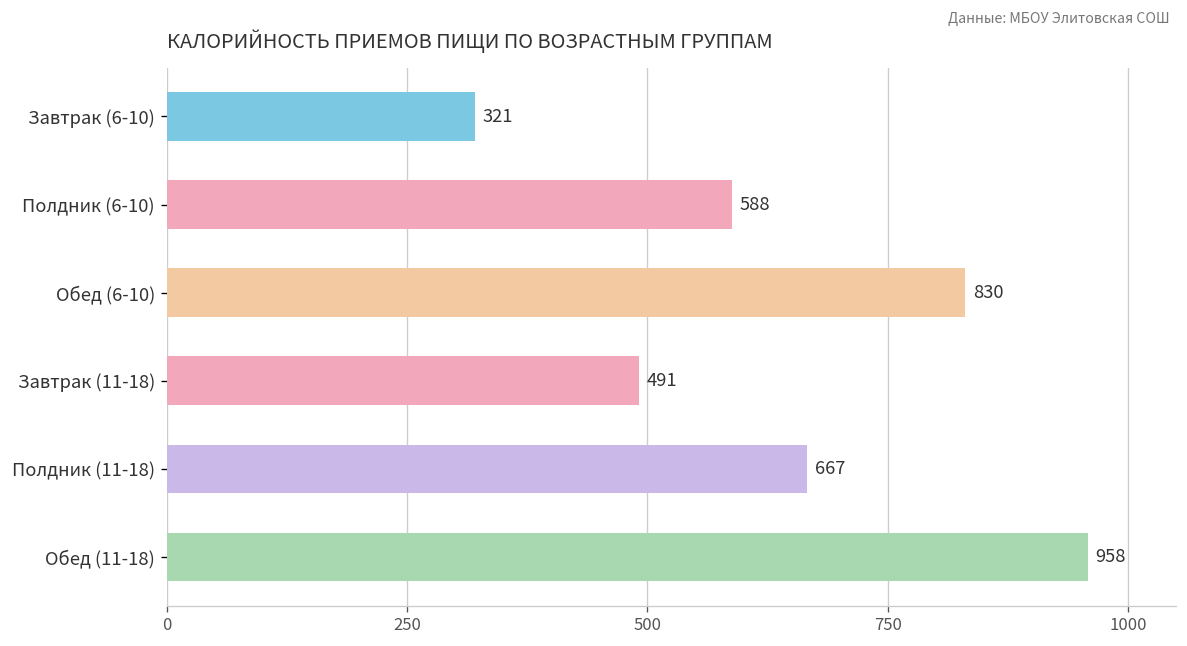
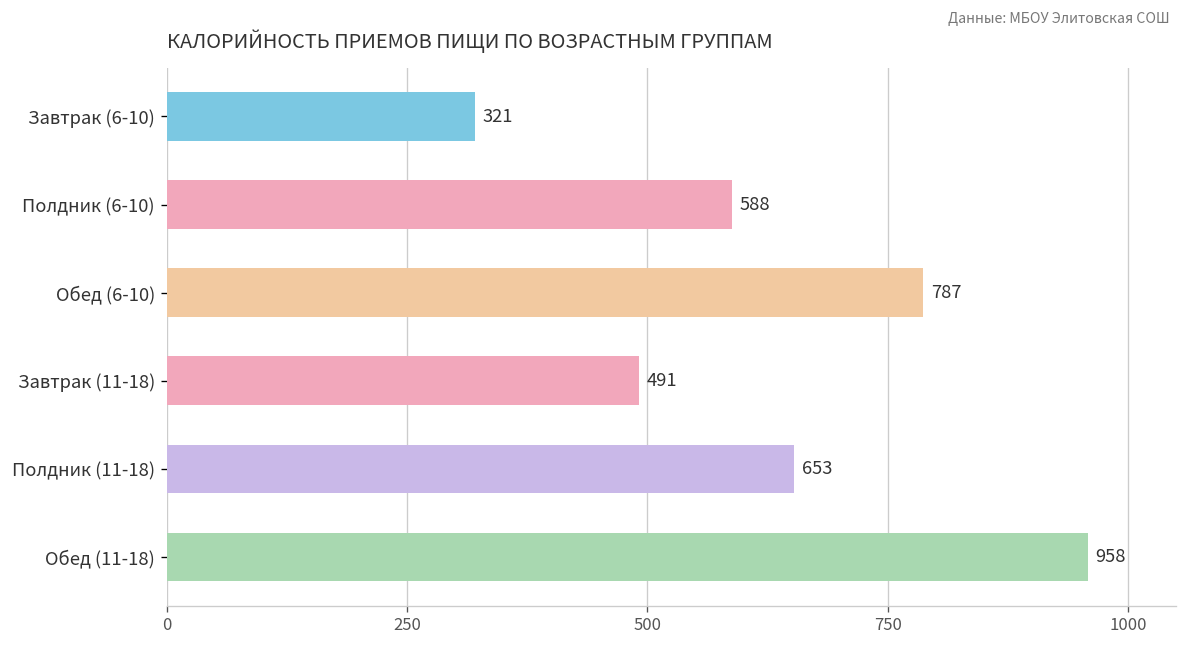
  {
    "Завтрак (6-10)": 321,
    "Полдник (6-10)": 588,
-   "Обед (6-10)": 830,
+   "Обед (6-10)": 787,
    "Завтрак (11-18)": 491,
-   "Полдник (11-18)": 667,
+   "Полдник (11-18)": 653,
    "Обед (11-18)": 958
  }
